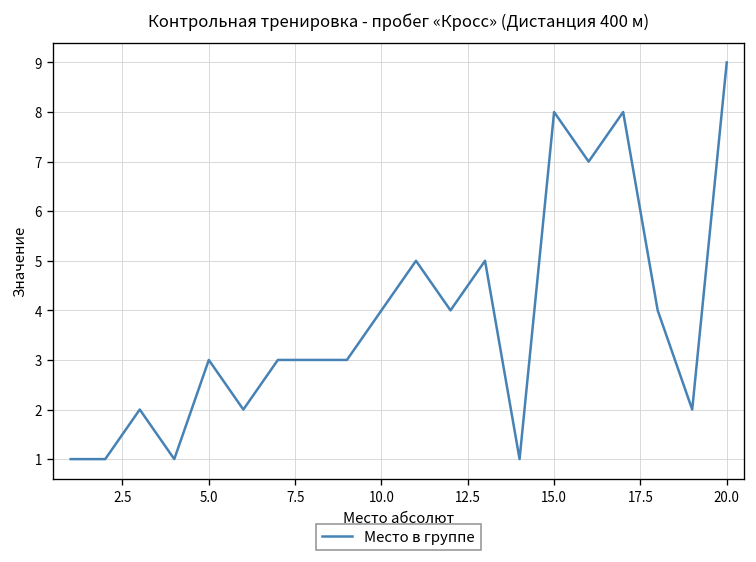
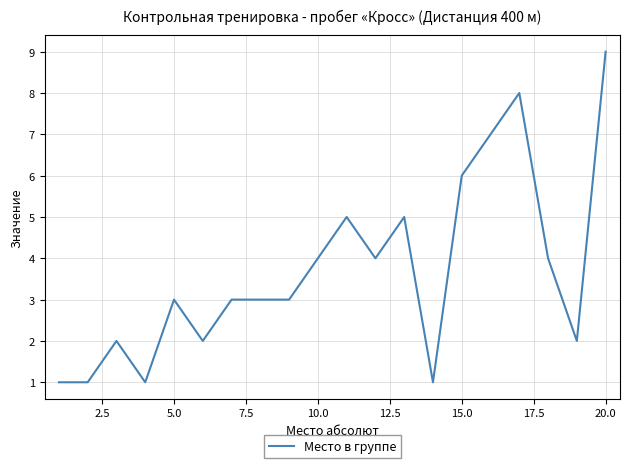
  {
    "5.0": 3,
    "10.0": 4,
-   "15.0": 8,
+   "15.0": 6,
    "20.0": 9
  }
